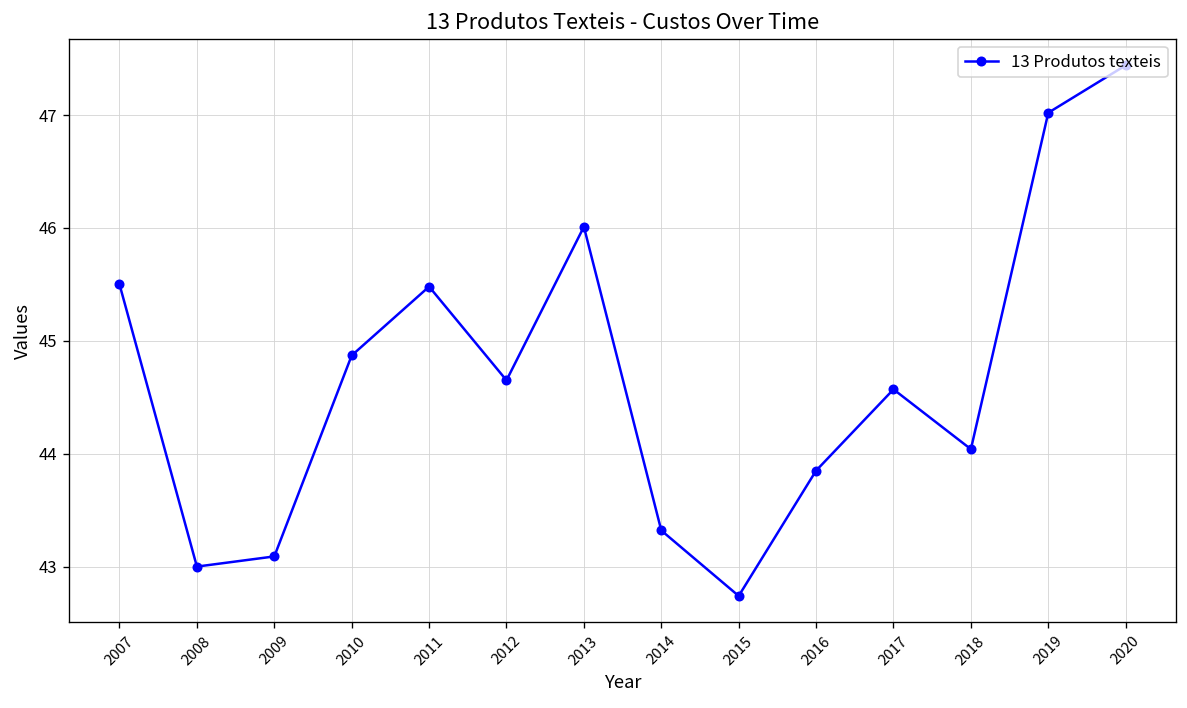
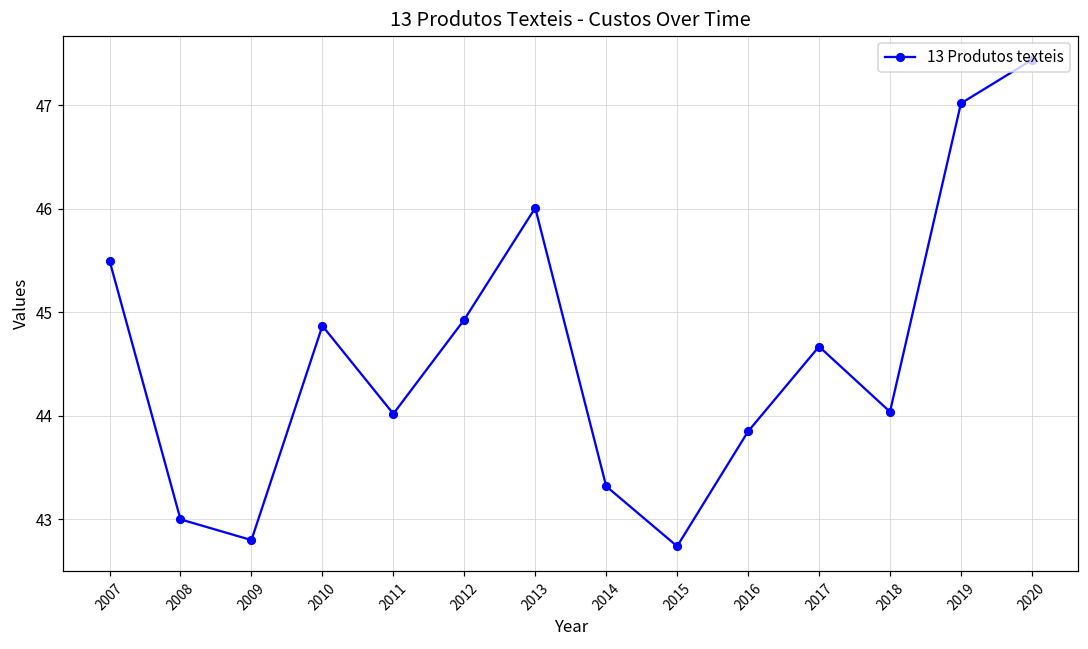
  {
    "2007": 45.5,
    "2008": 43.0,
-   "2009": 43.1,
+   "2009": 42.8,
    "2010": 44.9,
-   "2011": 45.5,
-   "2012": 44.7,
+   "2011": 44.0,
+   "2012": 44.9,
    "2013": 46.0,
    "2014": 43.3,
    "2015": 42.7,
    "2016": 43.9,
-   "2017": 44.6,
+   "2017": 44.7,
    "2018": 44.0,
    "2019": 47.0
  }
